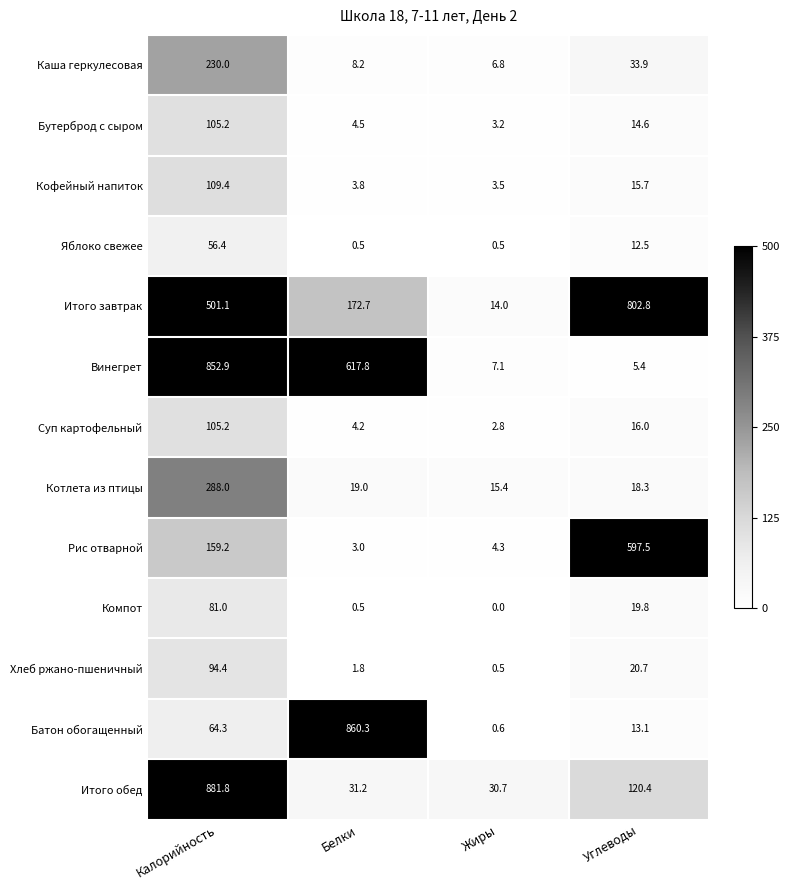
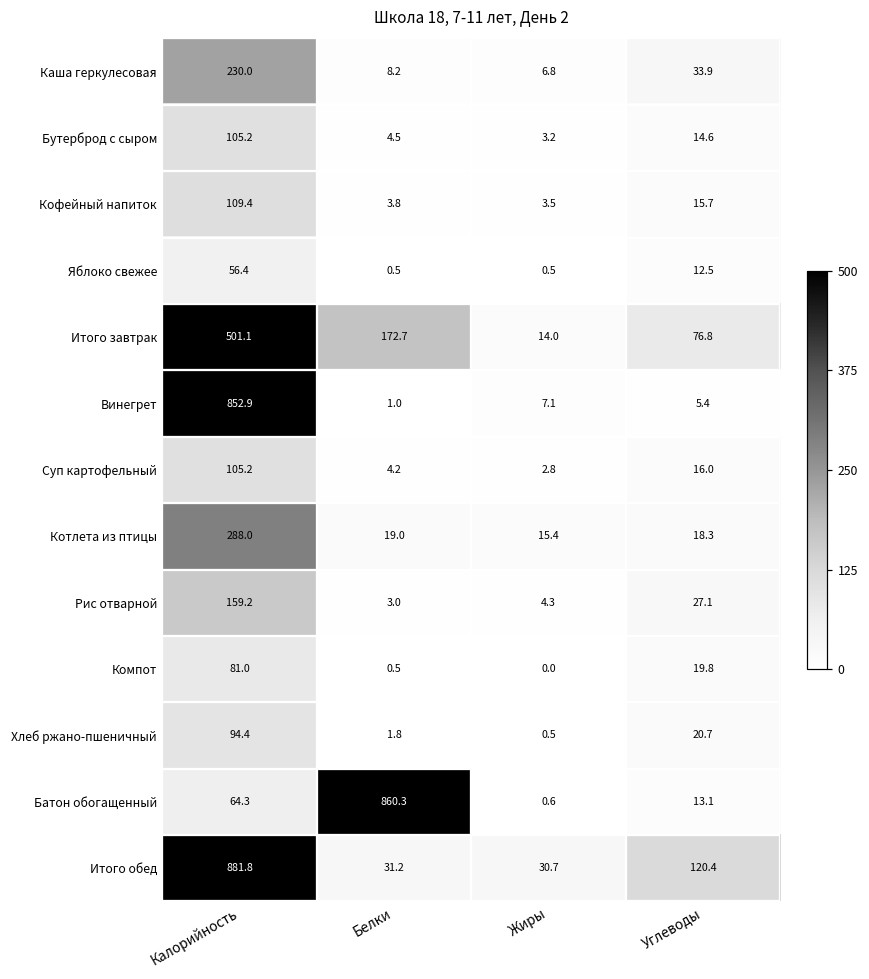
  {
    "Каша геркулесовая": {
      "Калорийность": 230.0,
      "Белки": 8.2,
      "Жиры": 6.8,
      "Углеводы": 33.9
    },
    "Бутерброд с сыром": {
      "Калорийность": 105.2,
      "Белки": 4.5,
      "Жиры": 3.2,
      "Углеводы": 14.6
    },
    "Кофейный напиток": {
      "Калорийность": 109.4,
      "Белки": 3.8,
      "Жиры": 3.5,
      "Углеводы": 15.7
    },
    "Яблоко свежее": {
      "Калорийность": 56.4,
      "Белки": 0.5,
      "Жиры": 0.5,
      "Углеводы": 12.5
    },
    "Итого завтрак": {
      "Калорийность": 501.1,
      "Белки": 172.7,
      "Жиры": 14.0,
-     "Углеводы": 802.8
+     "Углеводы": 76.8
    },
    "Винегрет": {
      "Калорийность": 852.9,
-     "Белки": 617.8,
+     "Белки": 1.0,
      "Жиры": 7.1,
      "Углеводы": 5.4
    },
    "Суп картофельный": {
      "Калорийность": 105.2,
      "Белки": 4.2,
      "Жиры": 2.8,
      "Углеводы": 16.0
    },
    "Котлета из птицы": {
      "Калорийность": 288.0,
      "Белки": 19.0,
      "Жиры": 15.4,
      "Углеводы": 18.3
    },
    "Рис отварной": {
      "Калорийность": 159.2,
      "Белки": 3.0,
      "Жиры": 4.3,
-     "Углеводы": 597.5
+     "Углеводы": 27.1
    },
    "Компот": {
      "Калорийность": 81.0,
      "Белки": 0.5,
      "Жиры": 0.0,
      "Углеводы": 19.8
    },
    "Хлеб ржано-пшеничный": {
      "Калорийность": 94.4,
      "Белки": 1.8,
      "Жиры": 0.5,
      "Углеводы": 20.7
    },
    "Батон обогащенный": {
      "Калорийность": 64.3,
      "Белки": 860.3,
      "Жиры": 0.6,
      "Углеводы": 13.1
    },
    "Итого обед": {
      "Калорийность": 881.8,
      "Белки": 31.2,
      "Жиры": 30.7,
      "Углеводы": 120.4
    }
  }
